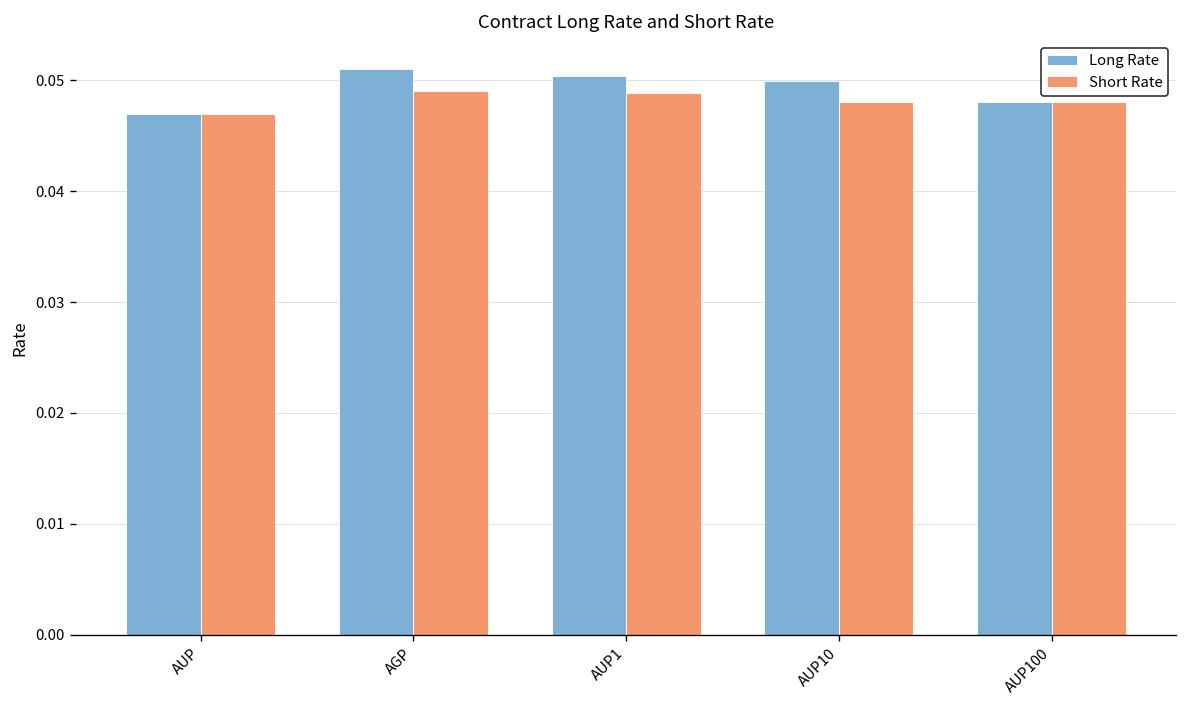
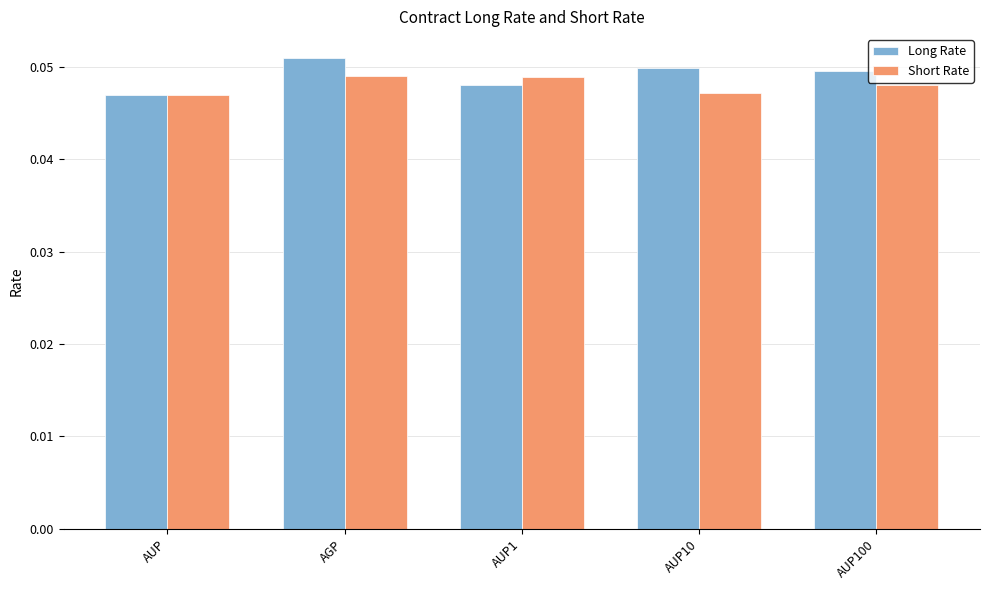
  {
    "Long Rate": {
      "AUP": 0.047,
      "AGP": 0.051,
-     "AUP1": 0.050,
+     "AUP1": 0.048,
      "AUP10": 0.050,
-     "AUP100": 0.048
+     "AUP100": 0.050
    },
    "Short Rate": {
      "AUP": 0.047,
      "AGP": 0.049,
      "AUP1": 0.049,
-     "AUP10": 0.048,
+     "AUP10": 0.047,
      "AUP100": 0.048
    }
  }
